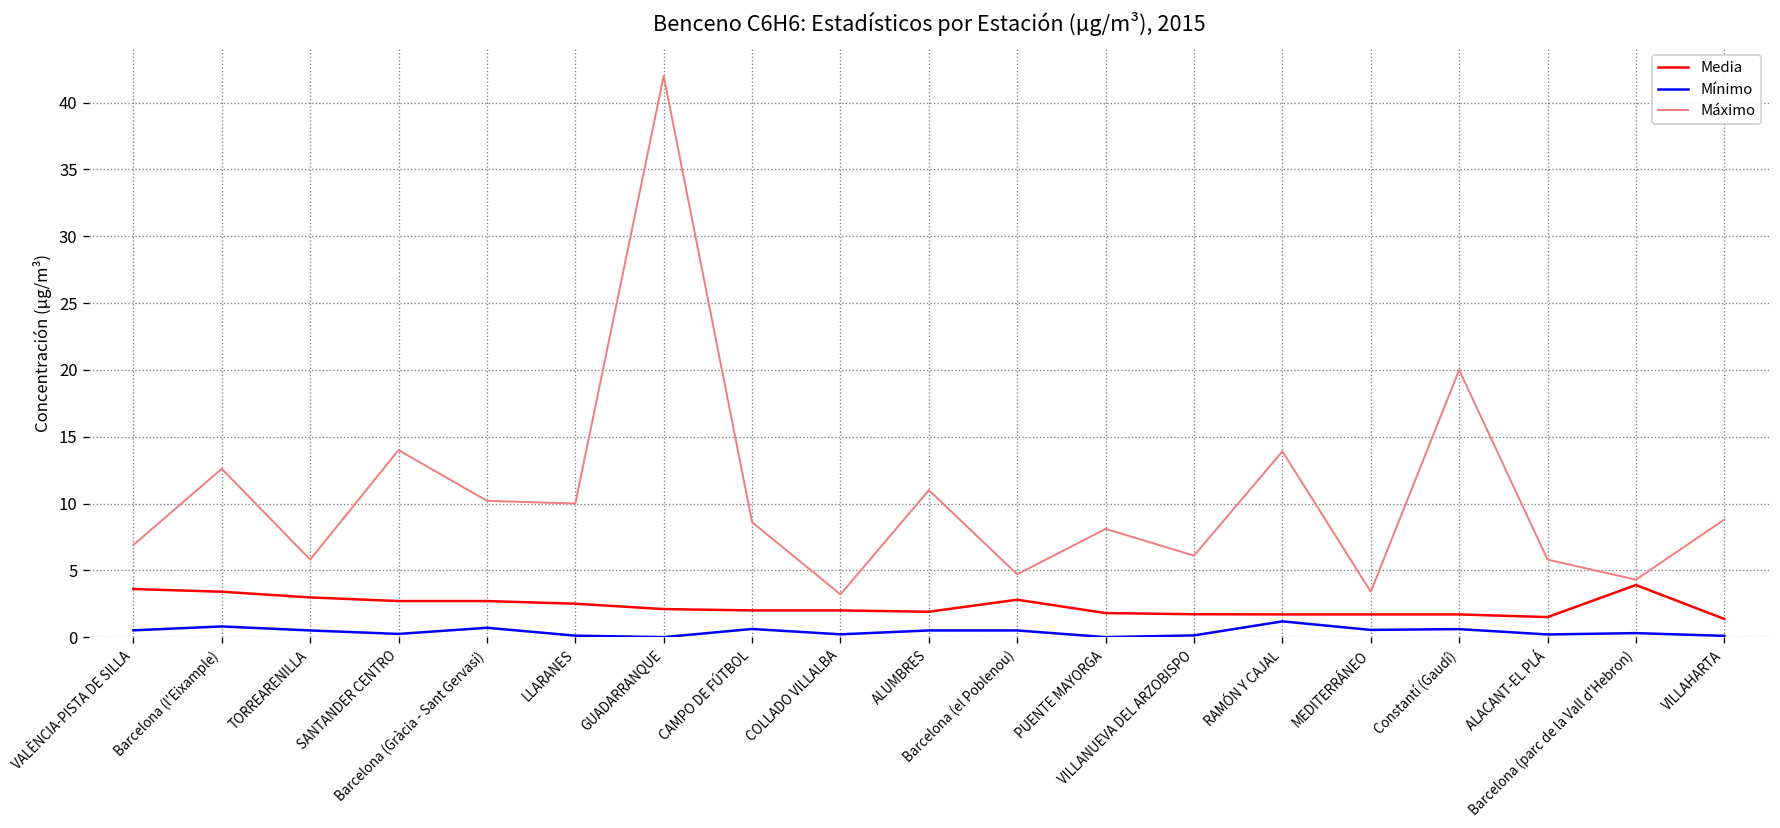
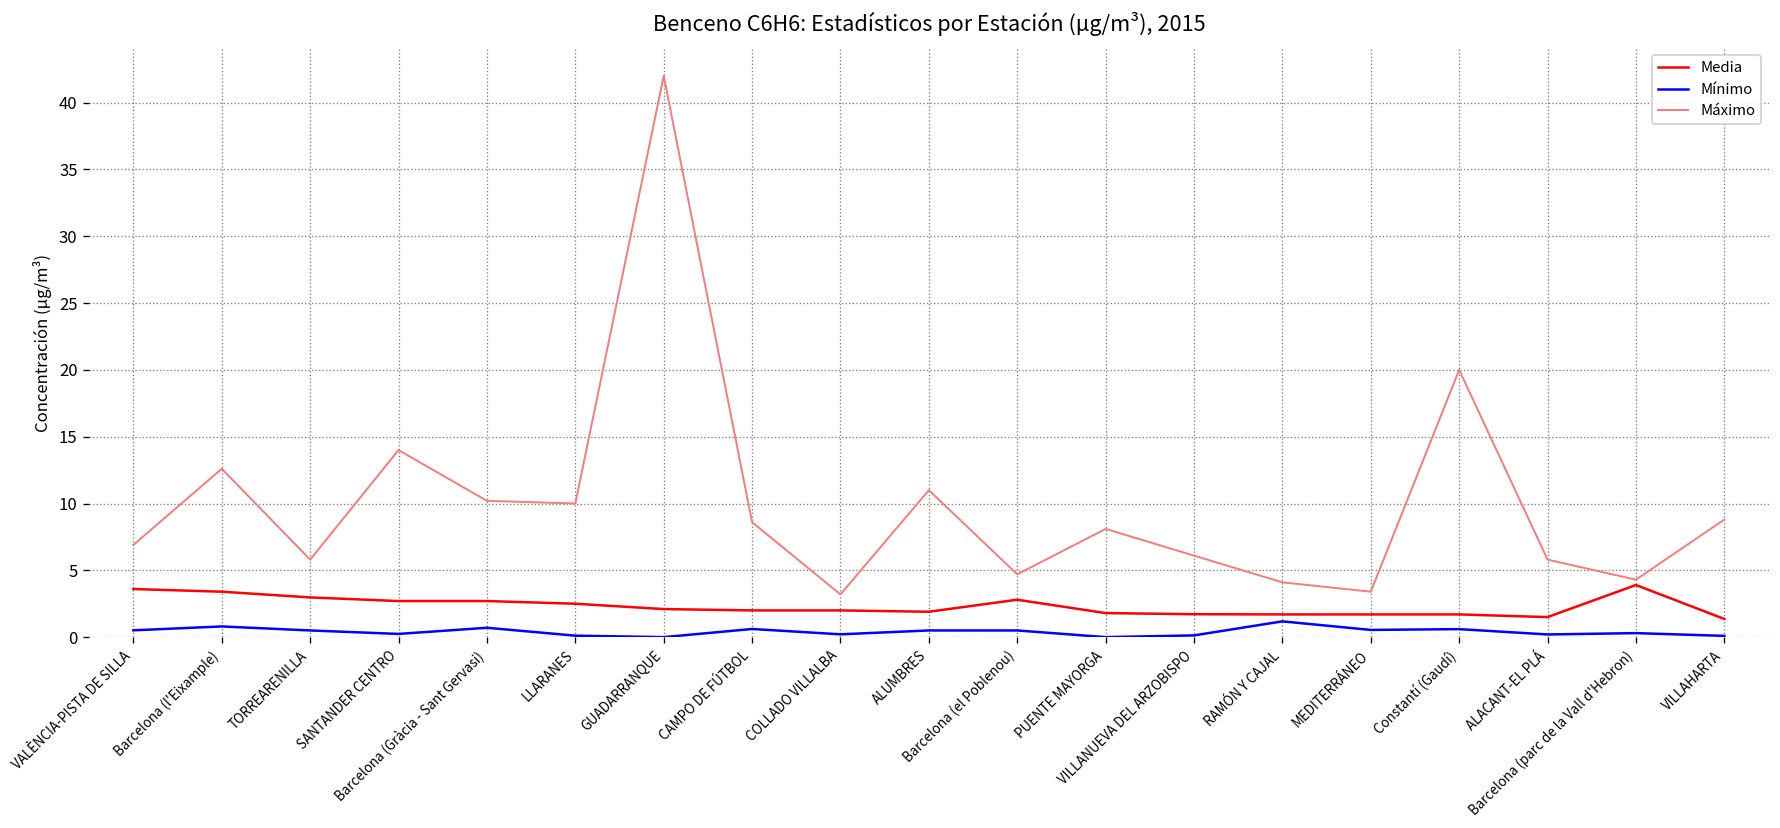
  {
    "Media": {
      "VALÈNCIA-PISTA DE SILLA": 3.6,
      "Barcelona (l'Eixample)": 3.4,
      "TORREARENILLA": 3.0,
      "SANTANDER CENTRO": 2.7,
      "Barcelona (Gràcia - Sant Gervasi)": 2.7,
      "LLARANES": 2.5,
      "GUADARRANQUE": 2.1,
      "CAMPO DE FÚTBOL": 2.0,
      "COLLADO VILLALBA": 2.0,
      "ALUMBRES": 1.9,
      "Barcelona (el Poblenou)": 2.8,
      "PUENTE MAYORGA": 1.8,
      "VILLANUEVA DEL ARZOBISPO": 1.7,
      "RAMÓN Y CAJAL": 1.7,
      "MEDITERRÁNEO": 1.7,
      "Constantí (Gaudí)": 1.7,
      "ALACANT-EL PLÁ": 1.5,
      "Barcelona (parc de la Vall d'Hebron)": 3.9,
      "VILLAHARTA": 1.4
    },
    "Mínimo": {
      "VALÈNCIA-PISTA DE SILLA": 0.5,
      "Barcelona (l'Eixample)": 0.8,
      "TORREARENILLA": 0.5,
      "SANTANDER CENTRO": 0.2,
      "Barcelona (Gràcia - Sant Gervasi)": 0.7,
      "LLARANES": 0.1,
      "GUADARRANQUE": 0.0,
      "CAMPO DE FÚTBOL": 0.6,
      "COLLADO VILLALBA": 0.2,
      "ALUMBRES": 0.5,
      "Barcelona (el Poblenou)": 0.5,
      "PUENTE MAYORGA": 0.0,
      "VILLANUEVA DEL ARZOBISPO": 0.1,
      "RAMÓN Y CAJAL": 1.2,
      "MEDITERRÁNEO": 0.5,
      "Constantí (Gaudí)": 0.6,
      "ALACANT-EL PLÁ": 0.2,
      "Barcelona (parc de la Vall d'Hebron)": 0.3,
      "VILLAHARTA": 0.1
    },
    "Máximo": {
      "VALÈNCIA-PISTA DE SILLA": 6.9,
      "Barcelona (l'Eixample)": 12.6,
      "TORREARENILLA": 5.8,
      "SANTANDER CENTRO": 14.0,
      "Barcelona (Gràcia - Sant Gervasi)": 10.2,
      "LLARANES": 10.0,
      "GUADARRANQUE": 42.0,
      "CAMPO DE FÚTBOL": 8.6,
      "COLLADO VILLALBA": 3.2,
      "ALUMBRES": 11.0,
      "Barcelona (el Poblenou)": 4.7,
      "PUENTE MAYORGA": 8.1,
      "VILLANUEVA DEL ARZOBISPO": 6.1,
-     "RAMÓN Y CAJAL": 13.9,
+     "RAMÓN Y CAJAL": 4.1,
      "MEDITERRÁNEO": 3.4,
      "Constantí (Gaudí)": 20.0,
      "ALACANT-EL PLÁ": 5.8,
      "Barcelona (parc de la Vall d'Hebron)": 4.3,
      "VILLAHARTA": 8.8
    }
  }
